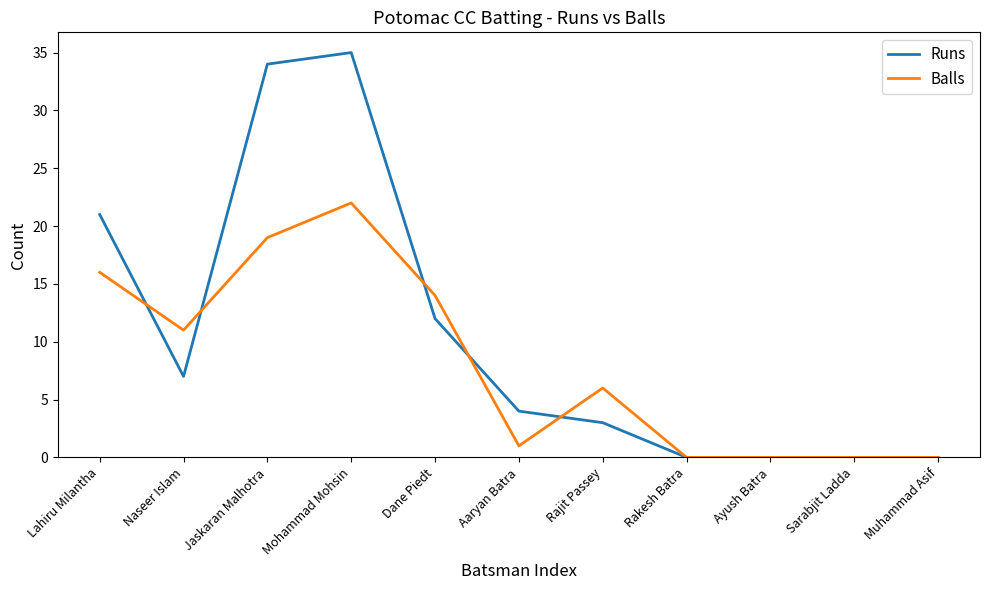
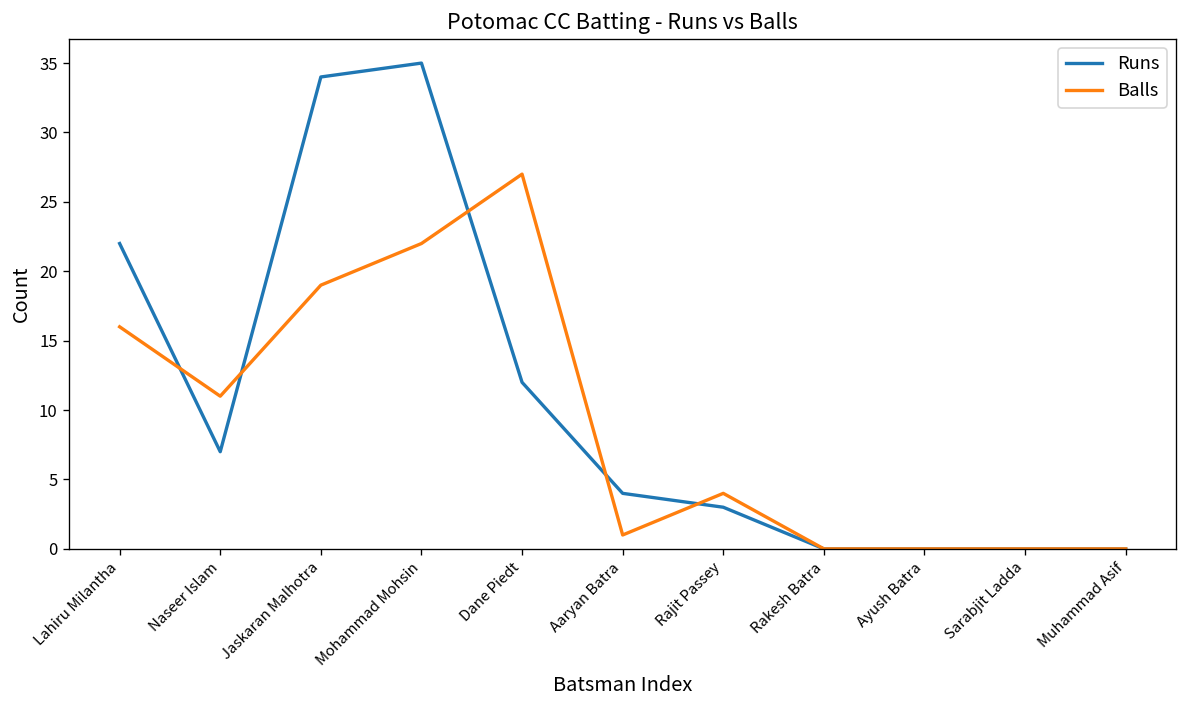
  {
    "Runs": {
-     "Lahiru Milantha": 21,
+     "Lahiru Milantha": 22,
      "Naseer Islam": 7,
      "Jaskaran Malhotra": 34,
      "Mohammad Mohsin": 35,
      "Dane Piedt": 12,
      "Aaryan Batra": 4,
      "Rajit Passey": 3
    },
    "Balls": {
      "Lahiru Milantha": 16,
      "Naseer Islam": 11,
      "Jaskaran Malhotra": 19,
      "Mohammad Mohsin": 22,
-     "Dane Piedt": 14,
+     "Dane Piedt": 27,
      "Aaryan Batra": 1,
-     "Rajit Passey": 6
+     "Rajit Passey": 4
    }
  }
